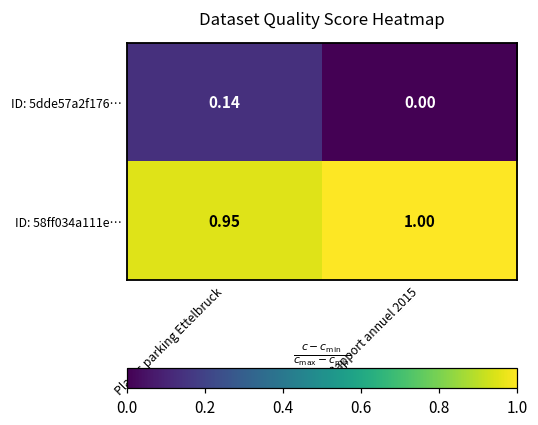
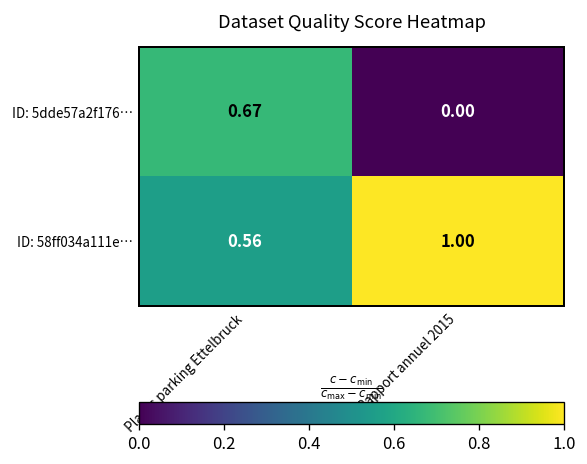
  {
    "ID: 5dde57a2f176…": {
-     "Places parking Ettelbruck": 0.14,
+     "Places parking Ettelbruck": 0.67,
      "Rapport annuel 2015": 0.00
    },
    "ID: 58ff034a111e…": {
-     "Places parking Ettelbruck": 0.95,
+     "Places parking Ettelbruck": 0.56,
      "Rapport annuel 2015": 1.00
    }
  }
